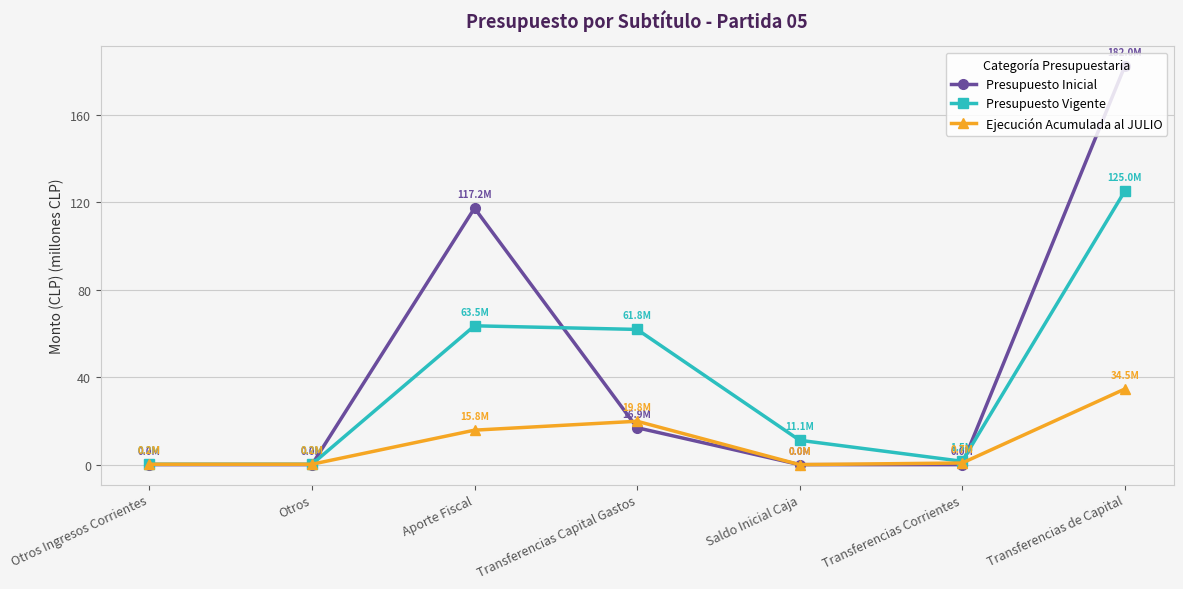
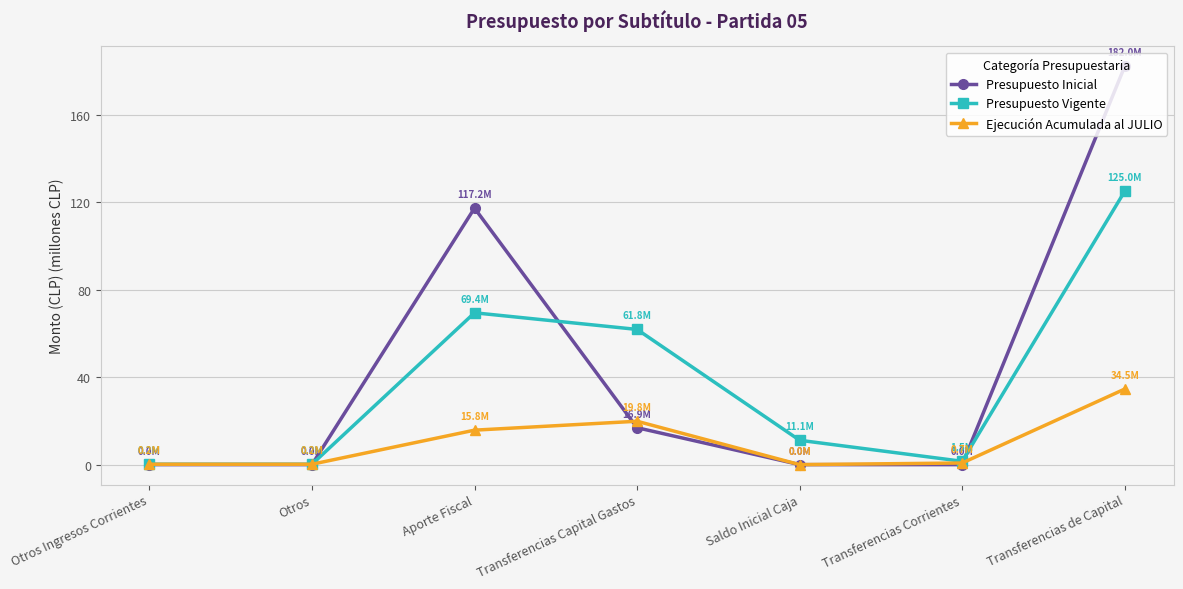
  {
    "Presupuesto Inicial": {
      "Aporte Fiscal": "117.2M"
    },
    "Presupuesto Vigente": {
-     "Aporte Fiscal": "63.5M",
+     "Aporte Fiscal": "69.4M",
      "Transferencias Capital Gastos": "61.8M",
      "Saldo Inicial Caja": "11.1M",
      "Transferencias de Capital": "125.0M"
    },
    "Ejecución Acumulada al JULIO": {
      "Aporte Fiscal": "15.8M",
      "Transferencias de Capital": "34.5M"
    }
  }
